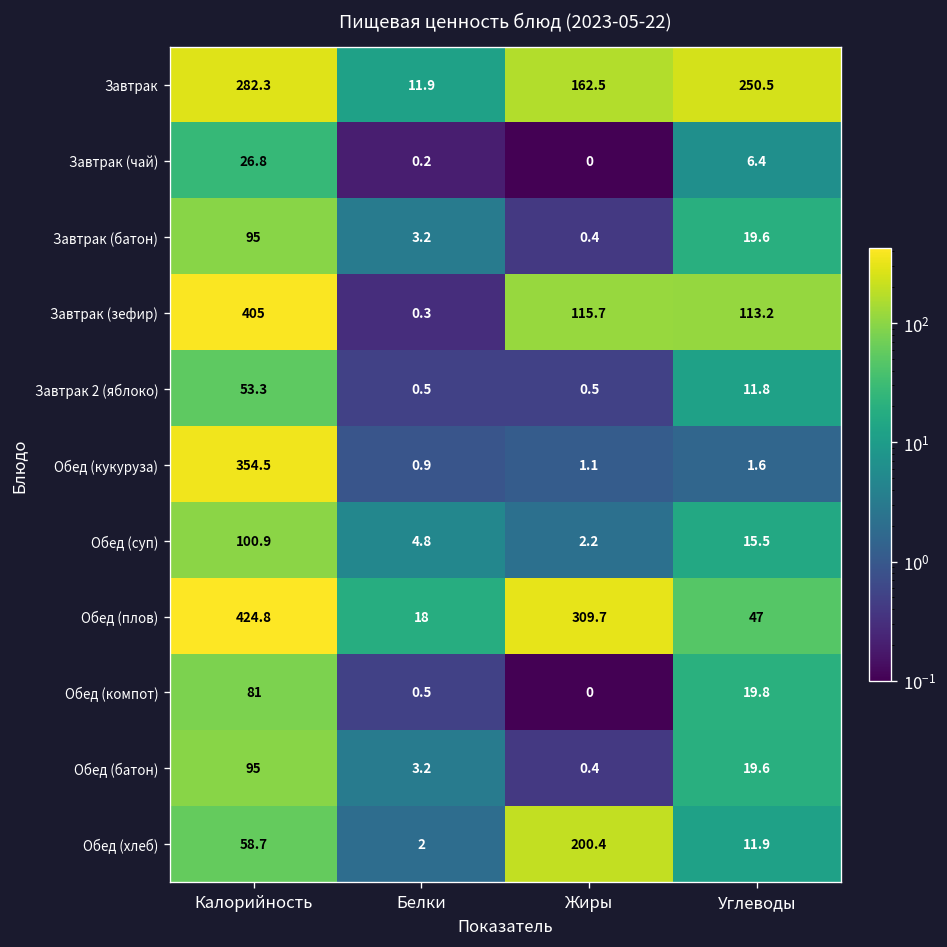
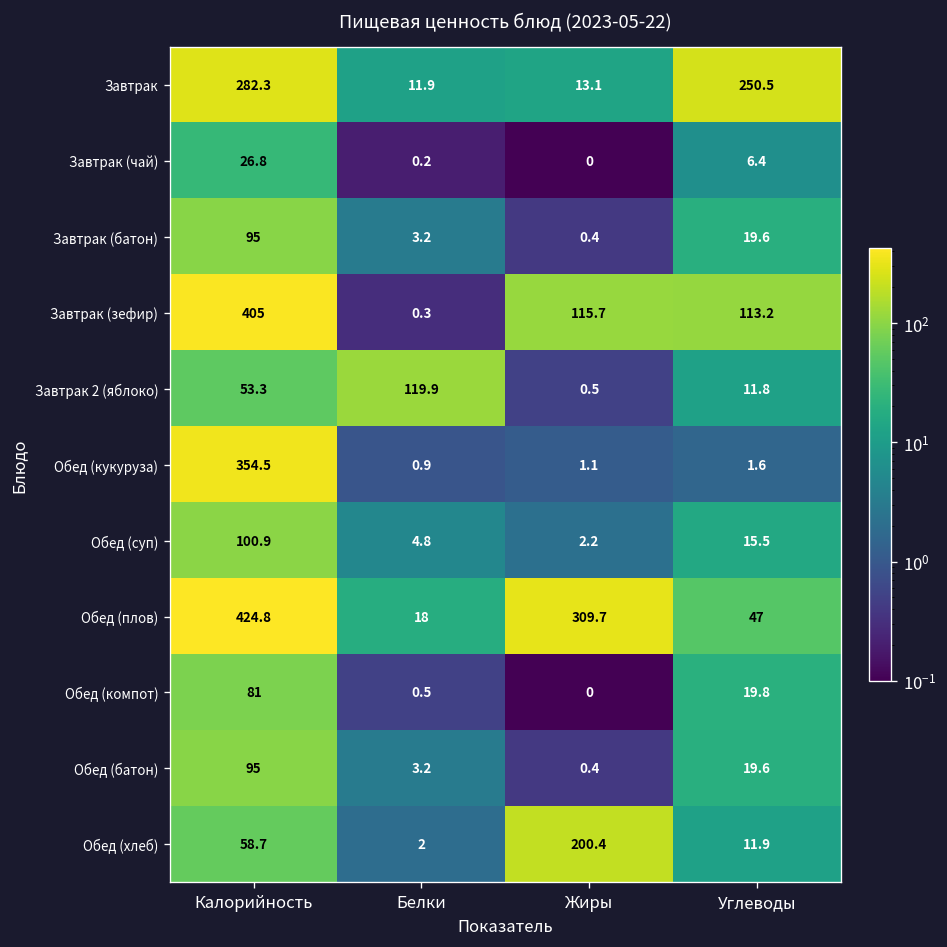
  {
    "Завтрак": {
      "Калорийность": 282.3,
      "Белки": 11.9,
-     "Жиры": 162.5,
+     "Жиры": 13.1,
      "Углеводы": 250.5
    },
    "Завтрак (чай)": {
      "Калорийность": 26.8,
      "Белки": 0.2,
      "Жиры": 0,
      "Углеводы": 6.4
    },
    "Завтрак (батон)": {
      "Калорийность": 95,
      "Белки": 3.2,
      "Жиры": 0.4,
      "Углеводы": 19.6
    },
    "Завтрак (зефир)": {
      "Калорийность": 405,
      "Белки": 0.3,
      "Жиры": 115.7,
      "Углеводы": 113.2
    },
    "Завтрак 2 (яблоко)": {
      "Калорийность": 53.3,
-     "Белки": 0.5,
+     "Белки": 119.9,
      "Жиры": 0.5,
      "Углеводы": 11.8
    },
    "Обед (кукуруза)": {
      "Калорийность": 354.5,
      "Белки": 0.9,
      "Жиры": 1.1,
      "Углеводы": 1.6
    },
    "Обед (суп)": {
      "Калорийность": 100.9,
      "Белки": 4.8,
      "Жиры": 2.2,
      "Углеводы": 15.5
    },
    "Обед (плов)": {
      "Калорийность": 424.8,
      "Белки": 18,
      "Жиры": 309.7,
      "Углеводы": 47
    },
    "Обед (компот)": {
      "Калорийность": 81,
      "Белки": 0.5,
      "Жиры": 0,
      "Углеводы": 19.8
    },
    "Обед (батон)": {
      "Калорийность": 95,
      "Белки": 3.2,
      "Жиры": 0.4,
      "Углеводы": 19.6
    },
    "Обед (хлеб)": {
      "Калорийность": 58.7,
      "Белки": 2,
      "Жиры": 200.4,
      "Углеводы": 11.9
    }
  }
